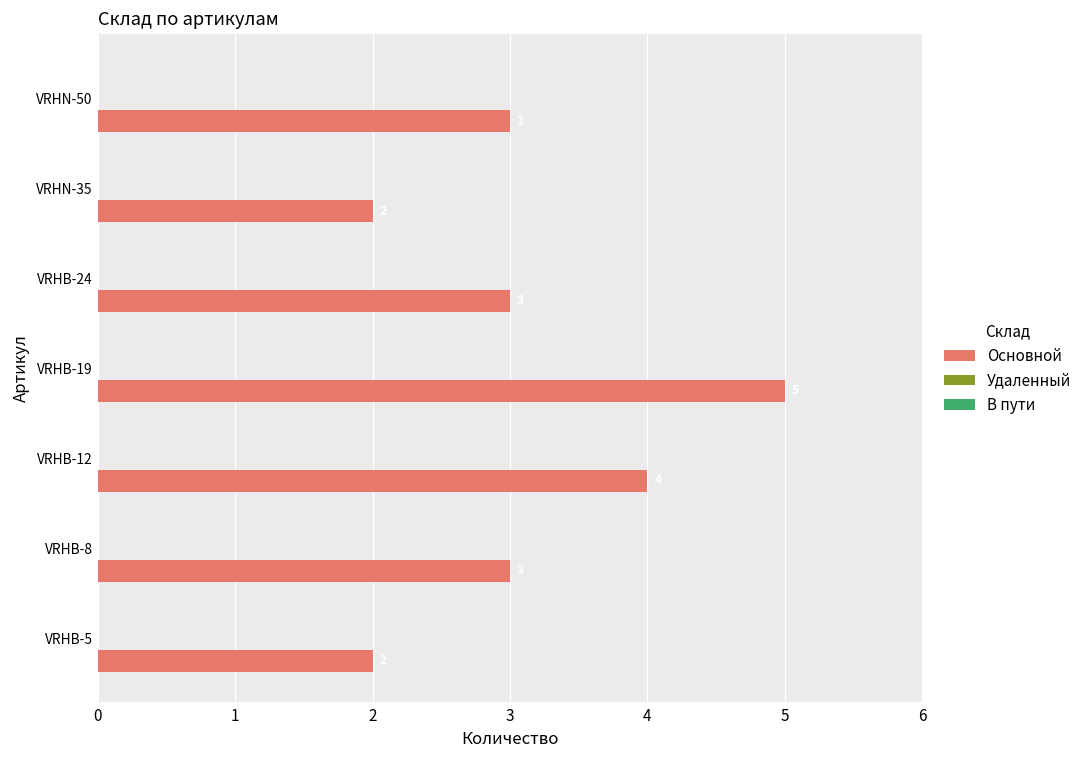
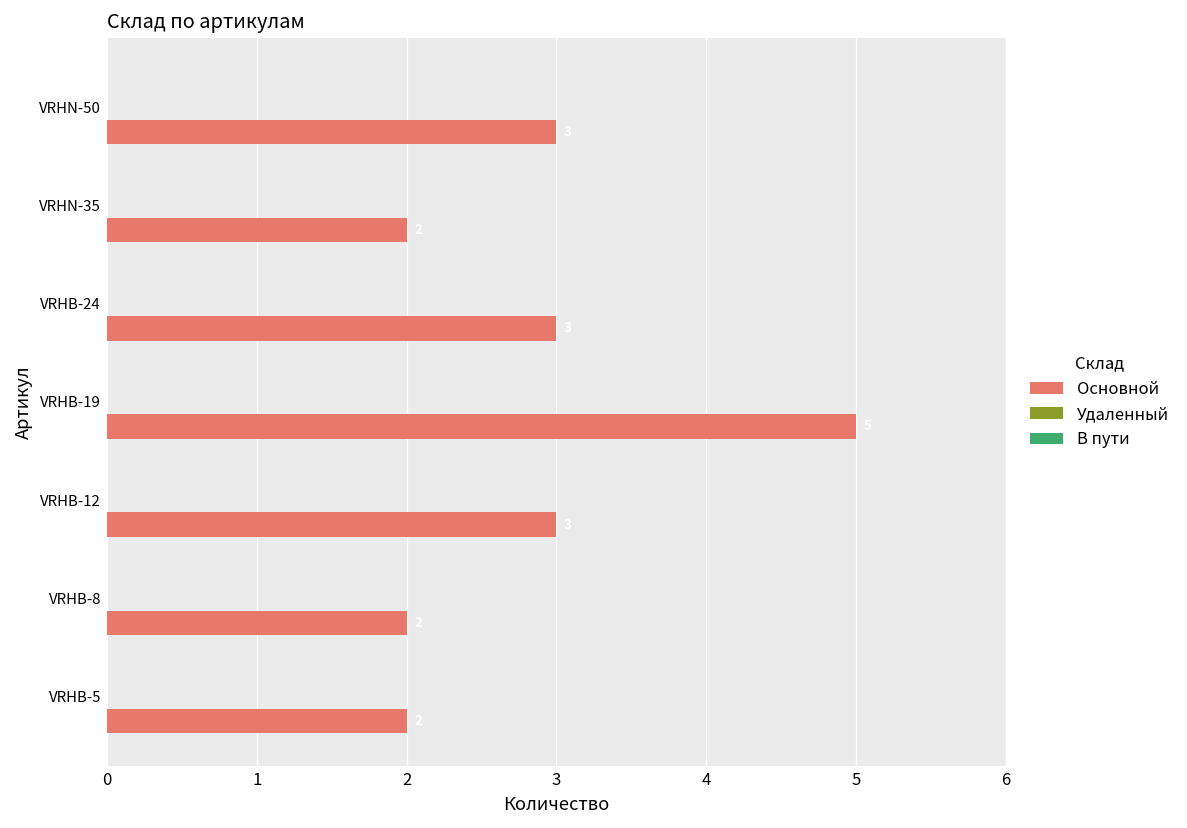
  {
    "Основной": {
      "VRHN-50": 3,
      "VRHN-35": 2,
      "VRHB-24": 3,
      "VRHB-19": 5,
-     "VRHB-12": 4,
-     "VRHB-8": 3,
+     "VRHB-12": 3,
+     "VRHB-8": 2,
      "VRHB-5": 2
    },
    "Удаленный": {
      "VRHN-50": 0,
      "VRHN-35": 0,
      "VRHB-24": 0,
      "VRHB-19": 0,
      "VRHB-12": 0,
      "VRHB-8": 0,
      "VRHB-5": 0
    },
    "В пути": {
      "VRHN-50": 0,
      "VRHN-35": 0,
      "VRHB-24": 0,
      "VRHB-19": 0,
      "VRHB-12": 0,
      "VRHB-8": 0,
      "VRHB-5": 0
    }
  }
